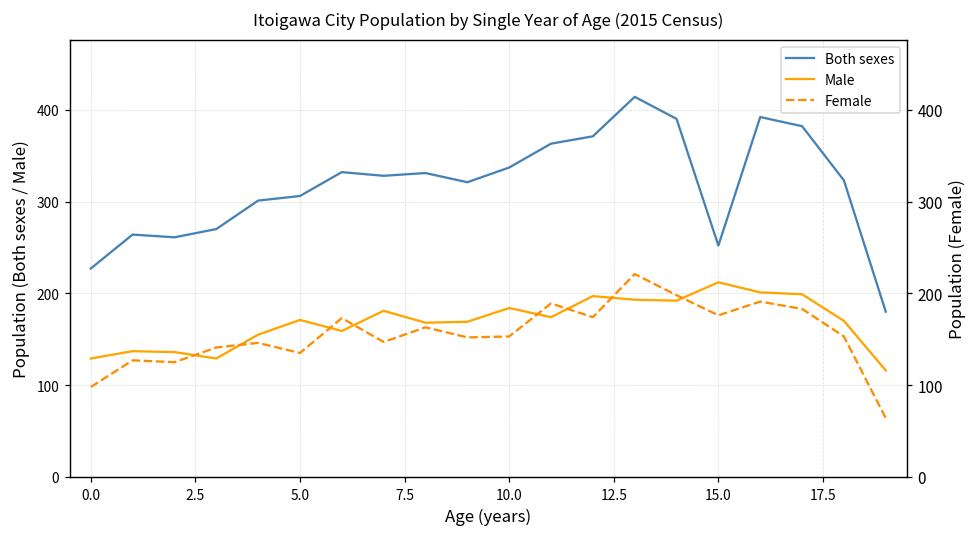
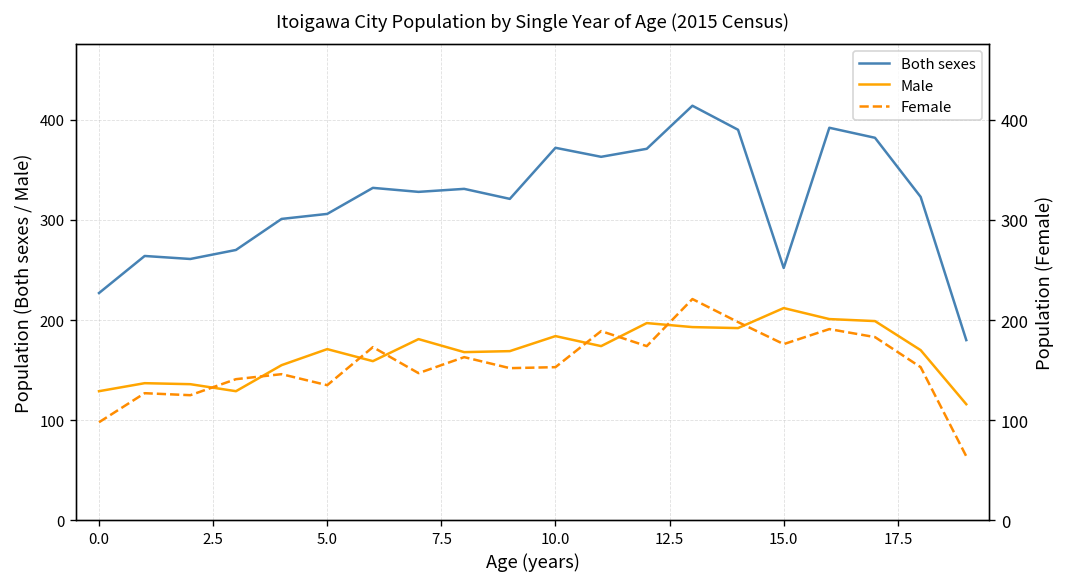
  {
    "Both sexes": {
      "0.0": 230,
      "5.0": 310,
-     "10.0": 340,
+     "10.0": 370,
      "15.0": 250
    }
  }
